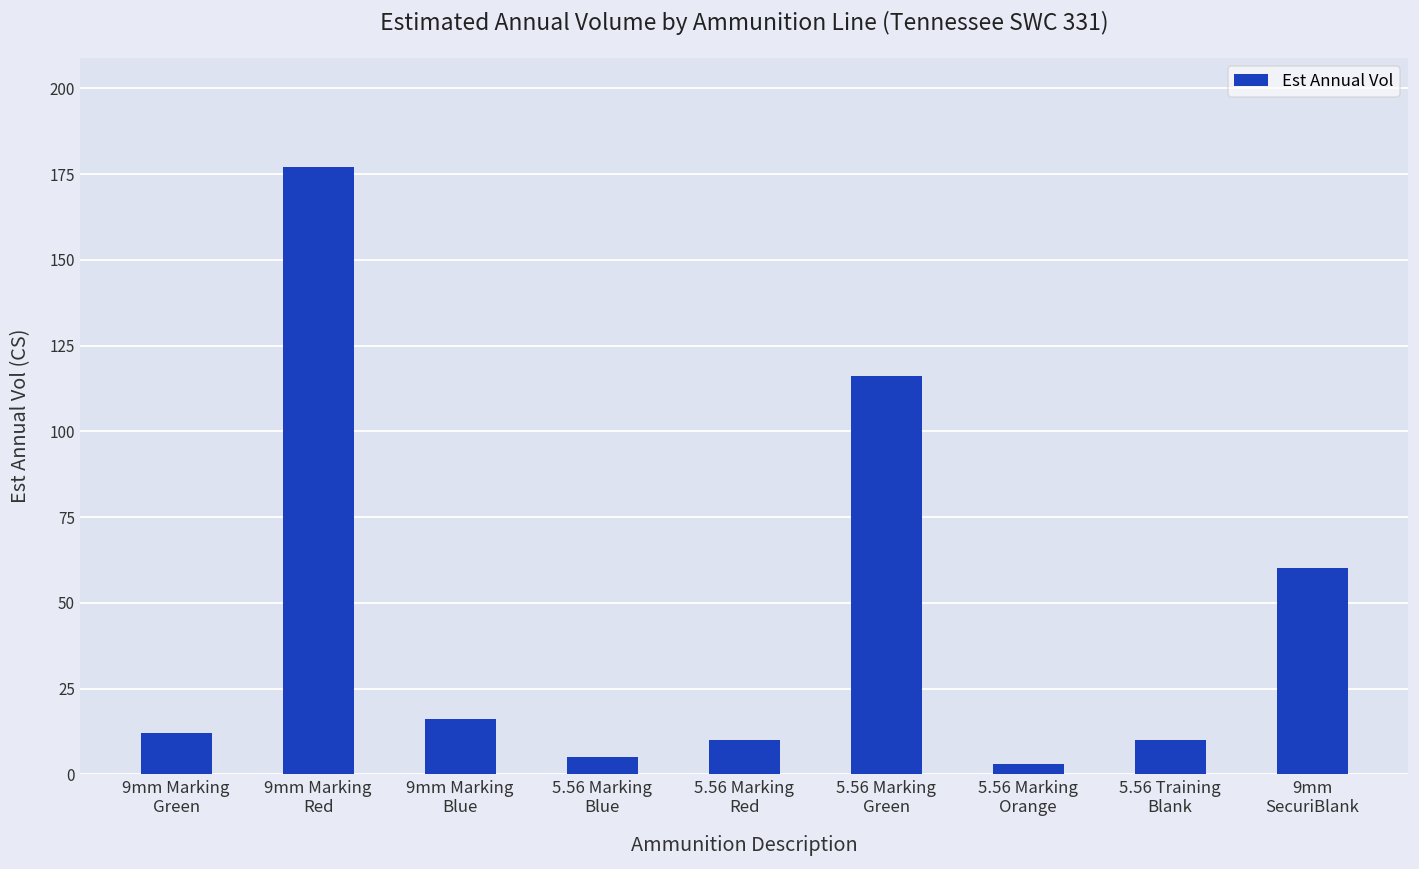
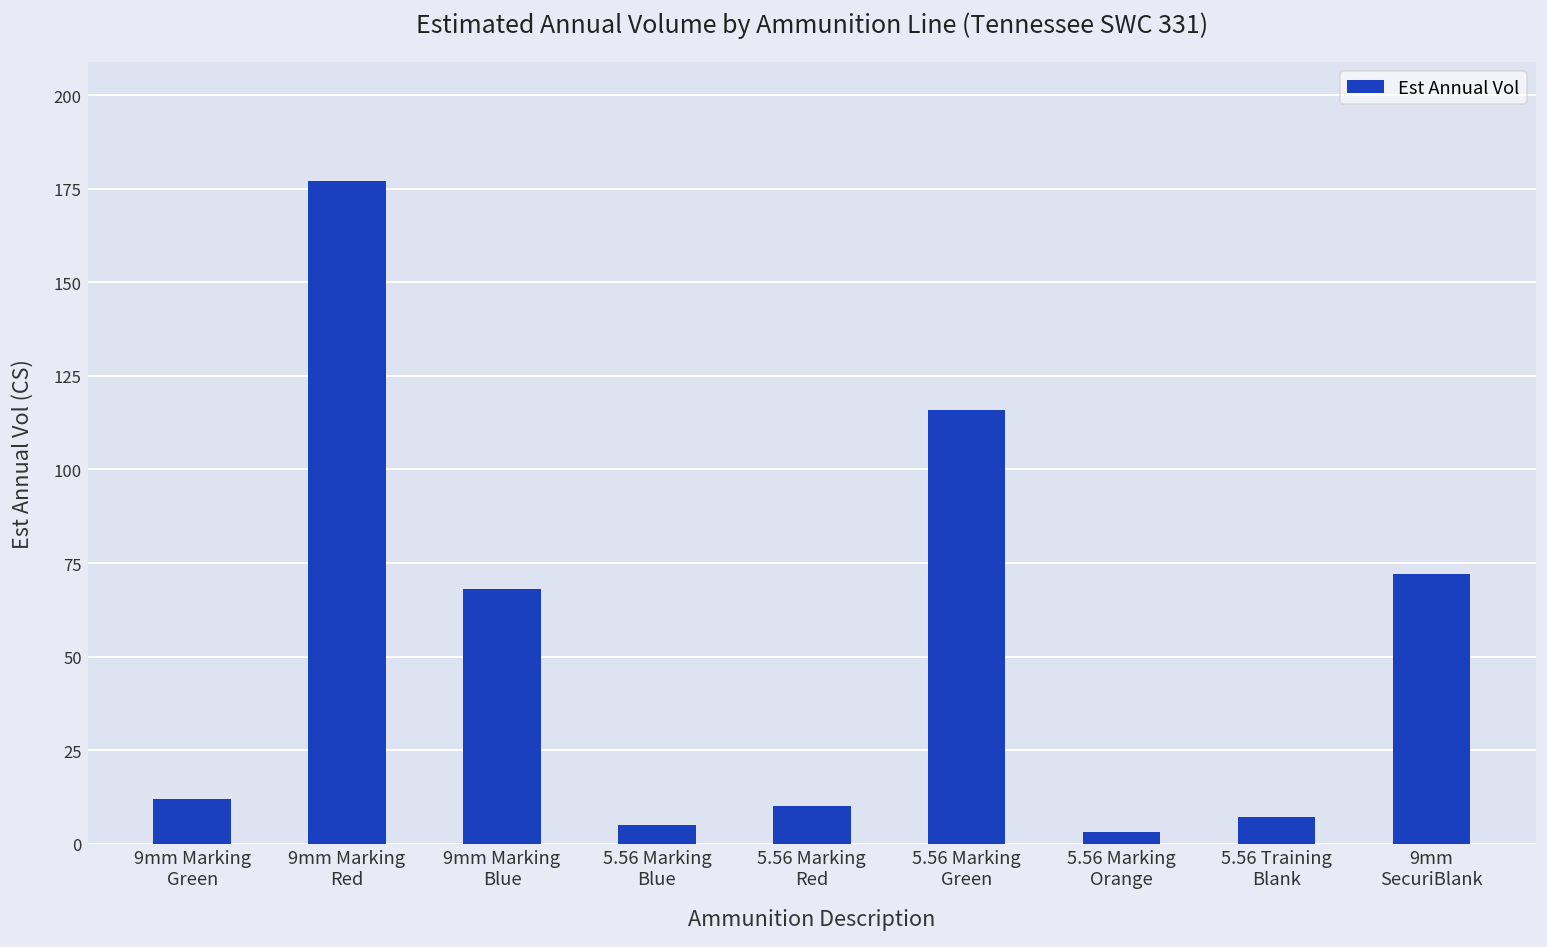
  {
    "9mm Marking Green": 12,
    "9mm Marking Red": 177,
-   "9mm Marking Blue": 16,
+   "9mm Marking Blue": 68,
    "5.56 Marking Blue": 5,
    "5.56 Marking Red": 10,
    "5.56 Marking Green": 116,
    "5.56 Marking Orange": 3,
-   "5.56 Training Blank": 10,
-   "9mm SecuriBlank": 60
+   "5.56 Training Blank": 7,
+   "9mm SecuriBlank": 72
  }
